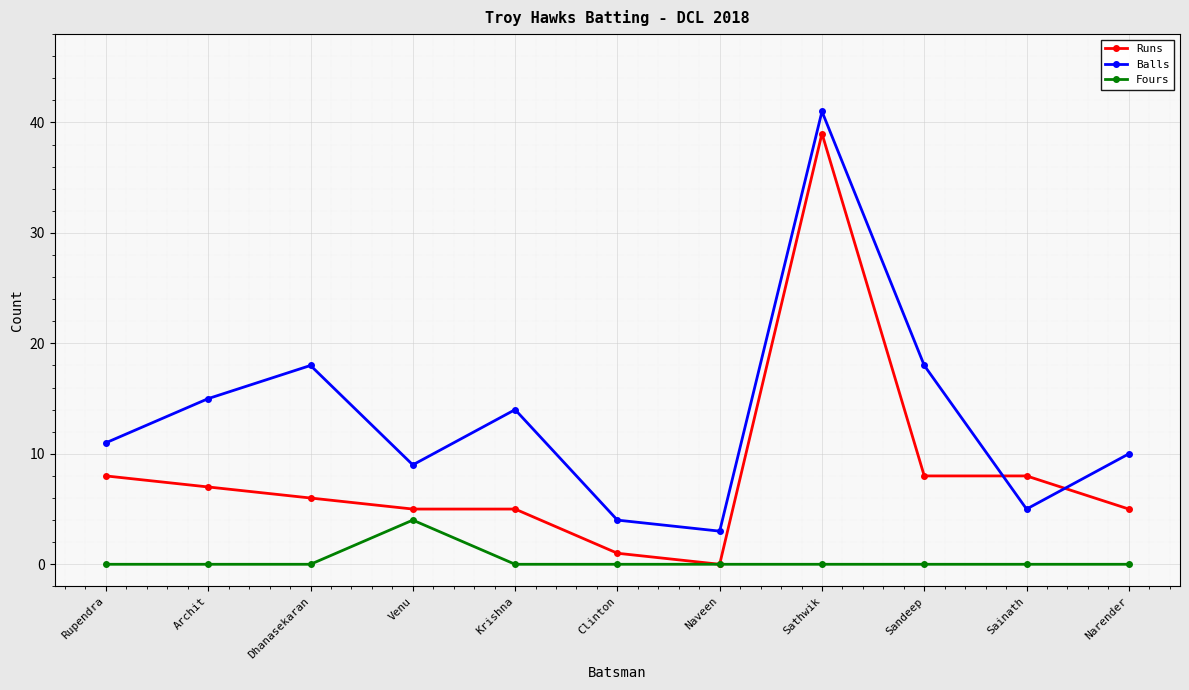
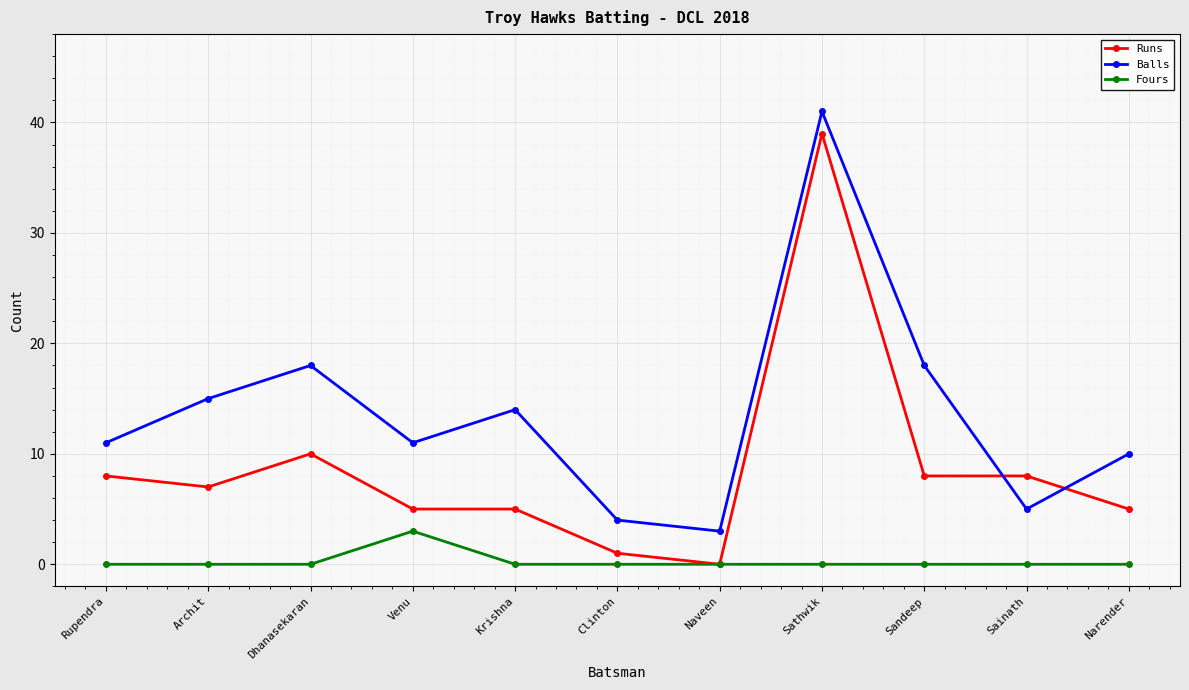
  {
    "Runs": {
      "Rupendra": 8,
      "Archit": 7,
-     "Dhanasekaran": 6,
+     "Dhanasekaran": 10,
      "Venu": 5,
      "Krishna": 5,
      "Clinton": 1,
      "Sathwik": 39,
      "Sandeep": 8,
      "Sainath": 8,
      "Narender": 5
    },
    "Balls": {
      "Rupendra": 11,
      "Archit": 15,
      "Dhanasekaran": 18,
-     "Venu": 9,
+     "Venu": 11,
      "Krishna": 14,
      "Clinton": 4,
      "Naveen": 3,
      "Sathwik": 41,
      "Sandeep": 18,
      "Sainath": 5,
      "Narender": 10
    },
    "Fours": {
      "Rupendra": 0,
      "Archit": 0,
      "Dhanasekaran": 0,
-     "Venu": 4,
+     "Venu": 3,
      "Krishna": 0,
      "Clinton": 0,
      "Sathwik": 0,
      "Sandeep": 0,
      "Sainath": 0,
      "Narender": 0
    }
  }
